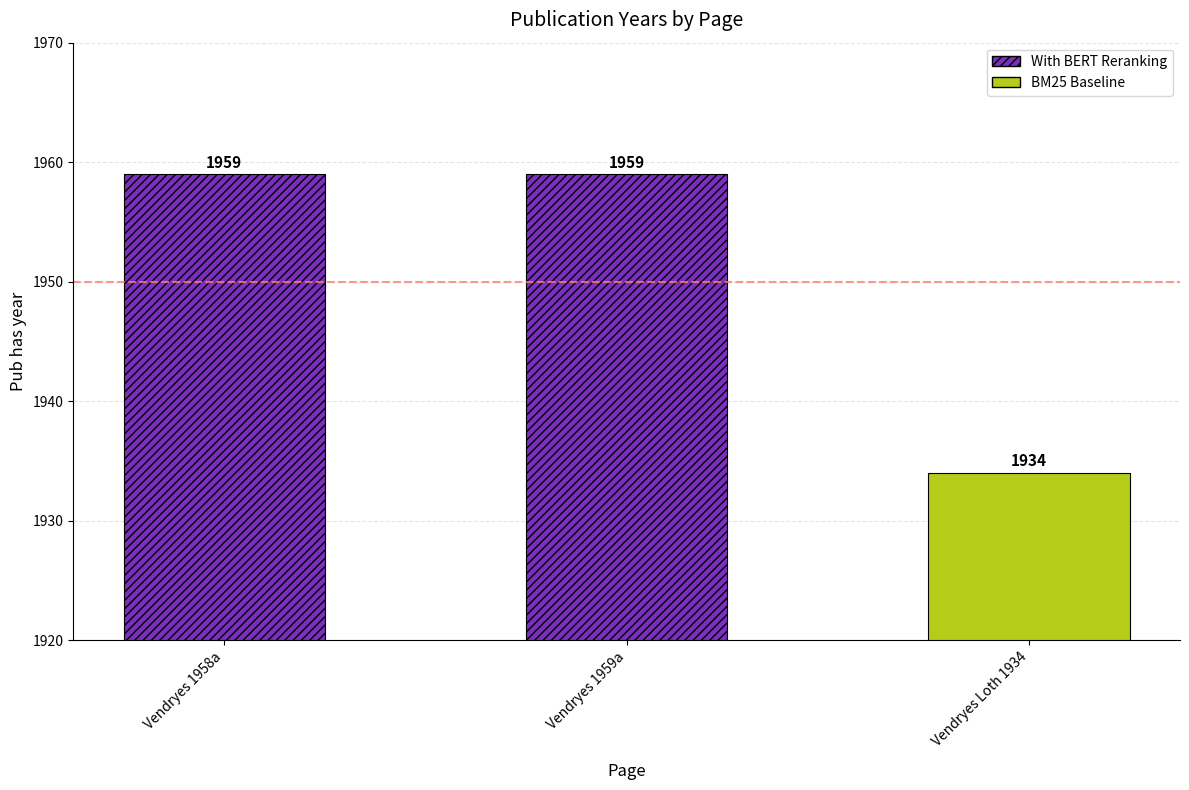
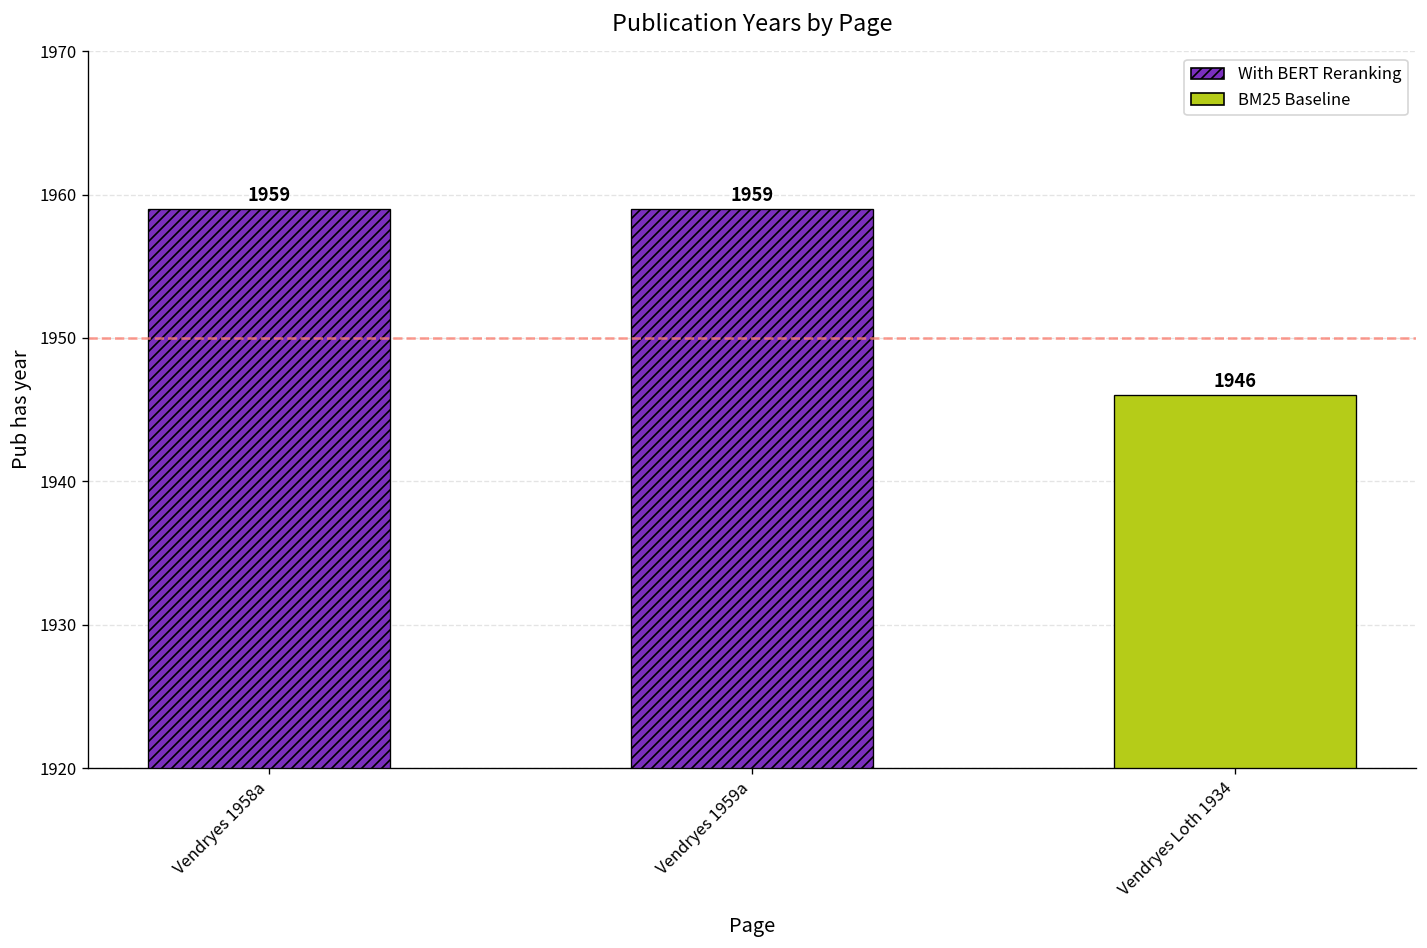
  {
    "Vendryes 1958a": 1959,
    "Vendryes 1959a": 1959,
-   "Vendryes Loth 1934": 1934
+   "Vendryes Loth 1934": 1946
  }
